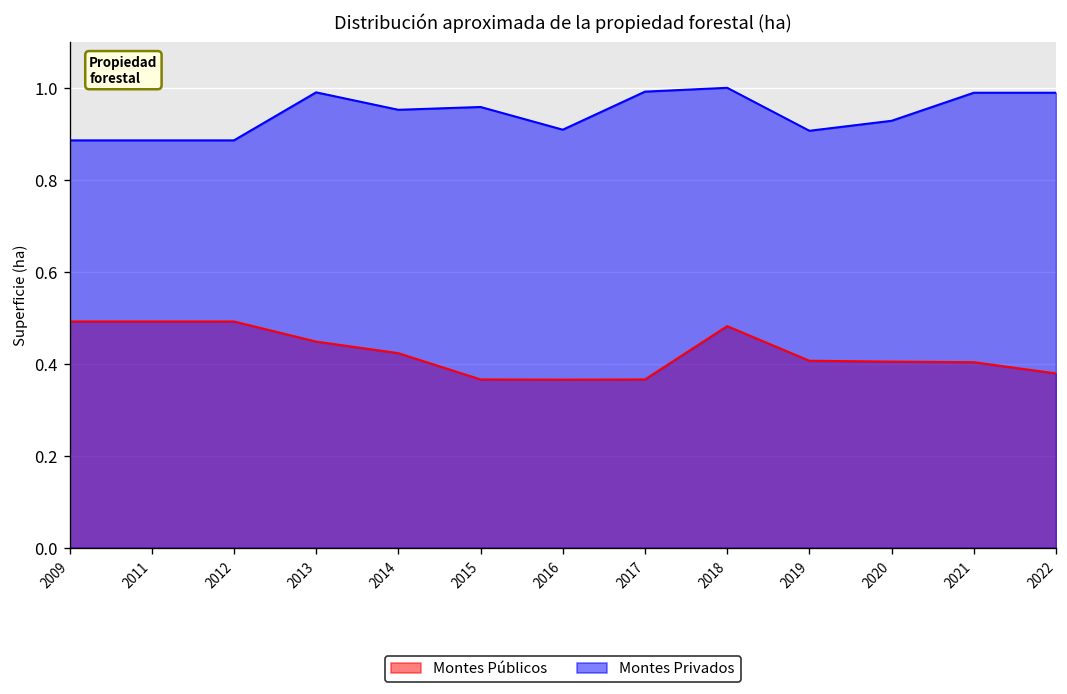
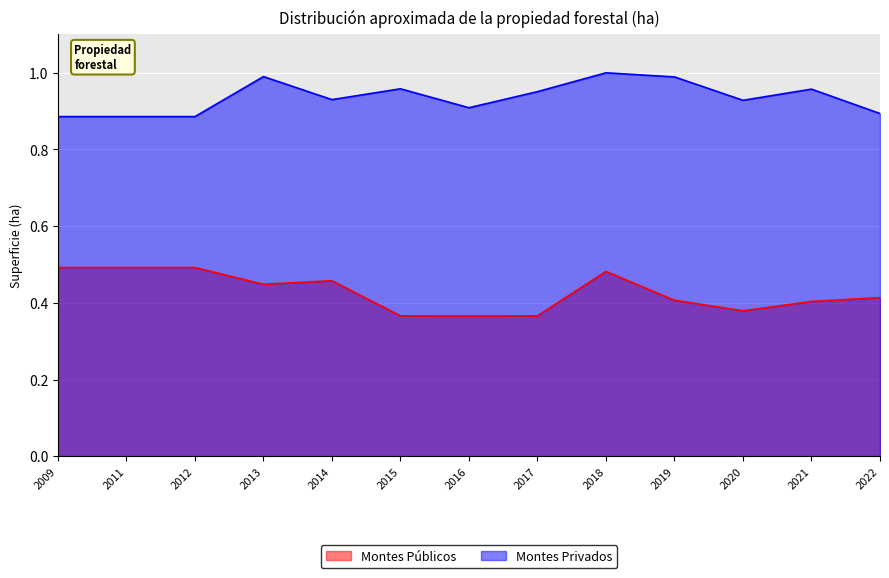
  {
    "Montes Públicos": {
      "2009": 0.49,
      "2011": 0.49,
      "2012": 0.49,
      "2013": 0.45,
-     "2014": 0.42,
+     "2014": 0.46,
      "2015": 0.37,
      "2016": 0.37,
      "2017": 0.37,
      "2018": 0.48,
      "2019": 0.41,
-     "2020": 0.40,
+     "2020": 0.38,
      "2021": 0.40,
-     "2022": 0.38
+     "2022": 0.41
    },
    "Montes Privados": {
      "2009": 0.89,
      "2011": 0.89,
      "2012": 0.89,
      "2013": 0.99,
-     "2014": 0.95,
+     "2014": 0.93,
      "2015": 0.96,
      "2016": 0.91,
-     "2017": 0.99,
+     "2017": 0.95,
      "2018": 1.00,
-     "2019": 0.91,
+     "2019": 0.99,
      "2020": 0.93,
-     "2021": 0.99,
-     "2022": 0.99
+     "2021": 0.96,
+     "2022": 0.89
    }
  }
